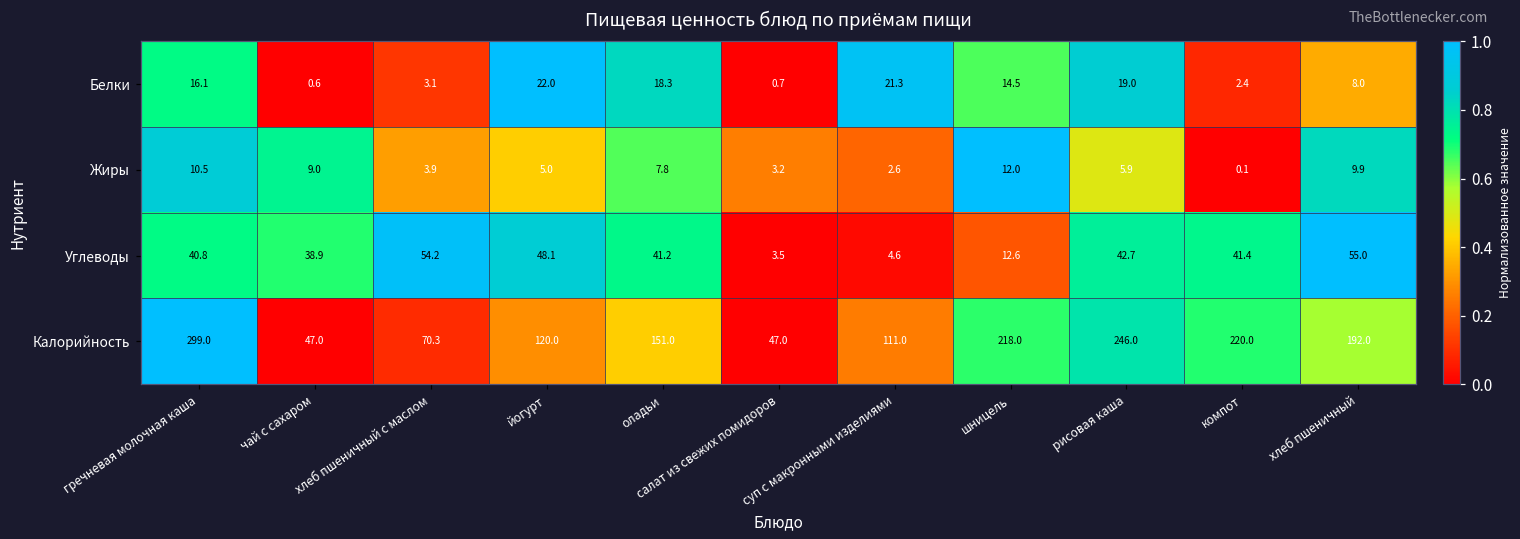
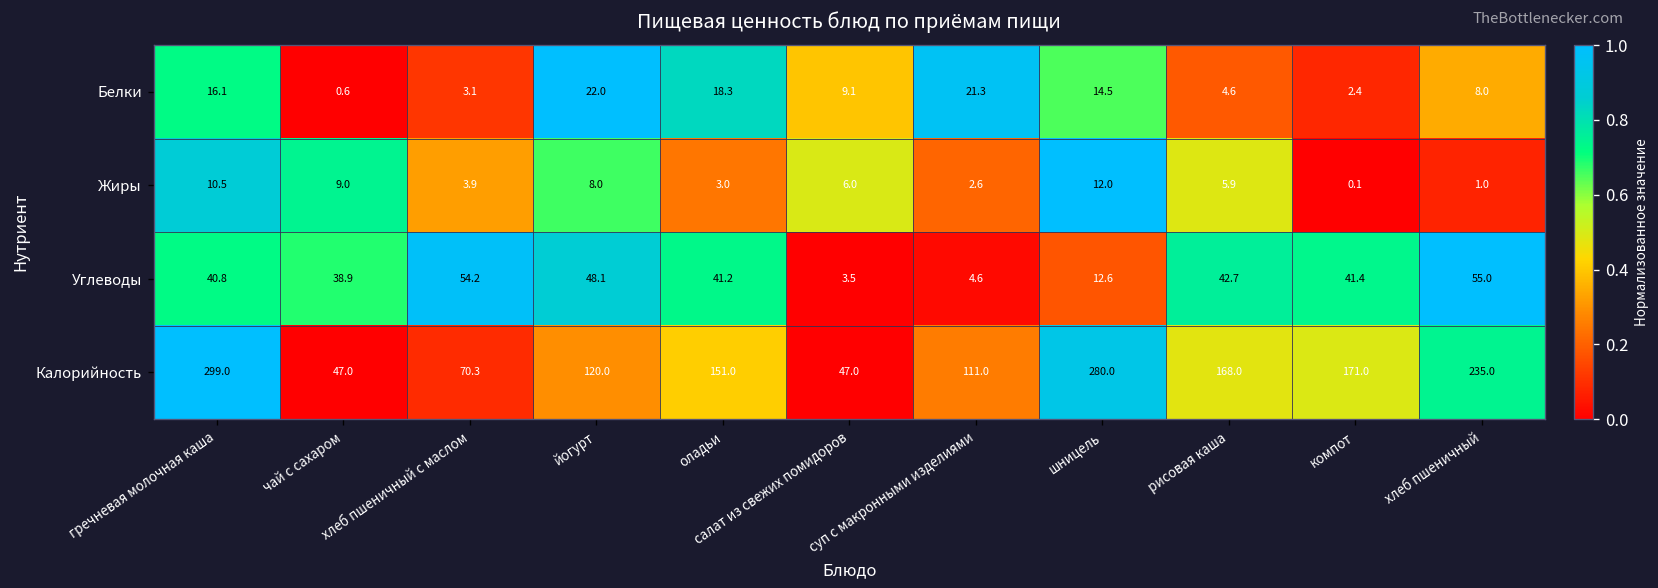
  {
    "Белки": {
      "гречневая молочная каша": 16.1,
      "чай с сахаром": 0.6,
      "хлеб пшеничный с маслом": 3.1,
      "йогурт": 22.0,
      "оладьи": 18.3,
-     "салат из свежих помидоров": 0.7,
+     "салат из свежих помидоров": 9.1,
      "суп с макронными изделиями": 21.3,
      "шницель": 14.5,
-     "рисовая каша": 19.0,
+     "рисовая каша": 4.6,
      "компот": 2.4,
      "хлеб пшеничный": 8.0
    },
    "Жиры": {
      "гречневая молочная каша": 10.5,
      "чай с сахаром": 9.0,
      "хлеб пшеничный с маслом": 3.9,
-     "йогурт": 5.0,
-     "оладьи": 7.8,
-     "салат из свежих помидоров": 3.2,
+     "йогурт": 8.0,
+     "оладьи": 3.0,
+     "салат из свежих помидоров": 6.0,
      "суп с макронными изделиями": 2.6,
      "шницель": 12.0,
      "рисовая каша": 5.9,
      "компот": 0.1,
-     "хлеб пшеничный": 9.9
+     "хлеб пшеничный": 1.0
    },
    "Углеводы": {
      "гречневая молочная каша": 40.8,
      "чай с сахаром": 38.9,
      "хлеб пшеничный с маслом": 54.2,
      "йогурт": 48.1,
      "оладьи": 41.2,
      "салат из свежих помидоров": 3.5,
      "суп с макронными изделиями": 4.6,
      "шницель": 12.6,
      "рисовая каша": 42.7,
      "компот": 41.4,
      "хлеб пшеничный": 55.0
    },
    "Калорийность": {
      "гречневая молочная каша": 299.0,
      "чай с сахаром": 47.0,
      "хлеб пшеничный с маслом": 70.3,
      "йогурт": 120.0,
      "оладьи": 151.0,
      "салат из свежих помидоров": 47.0,
      "суп с макронными изделиями": 111.0,
-     "шницель": 218.0,
-     "рисовая каша": 246.0,
-     "компот": 220.0,
-     "хлеб пшеничный": 192.0
+     "шницель": 280.0,
+     "рисовая каша": 168.0,
+     "компот": 171.0,
+     "хлеб пшеничный": 235.0
    }
  }
